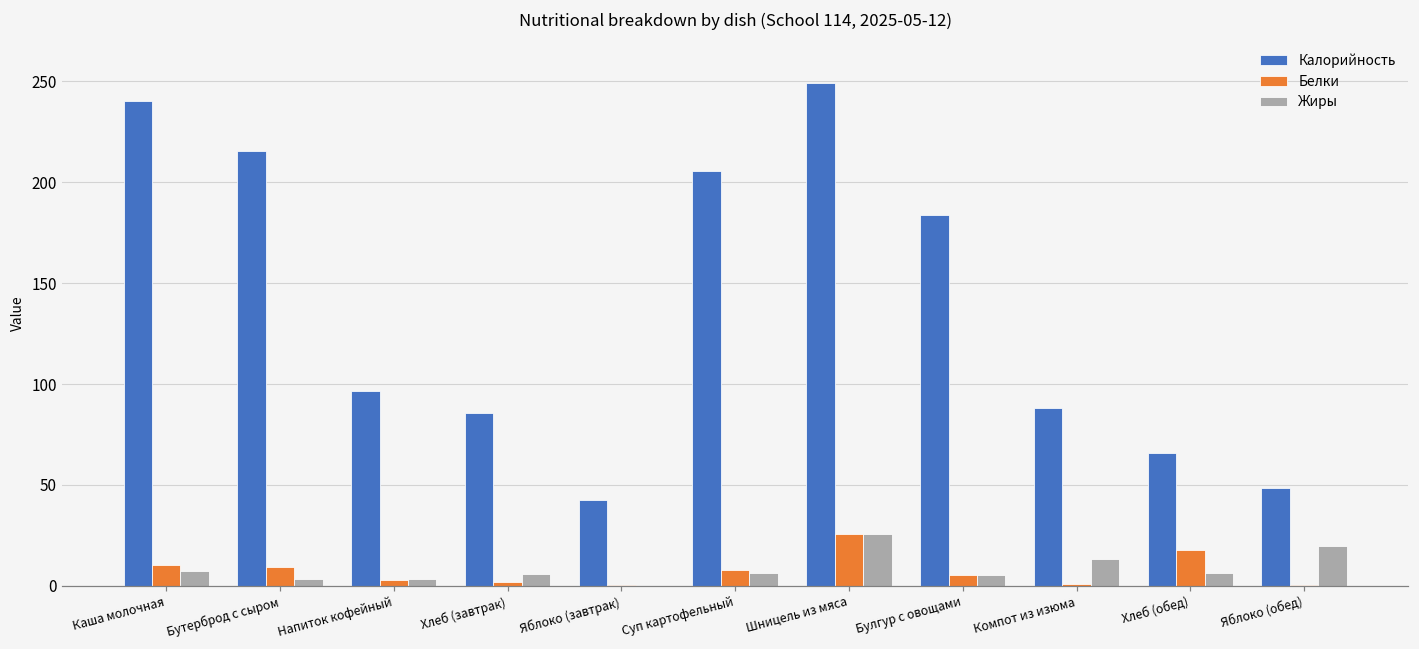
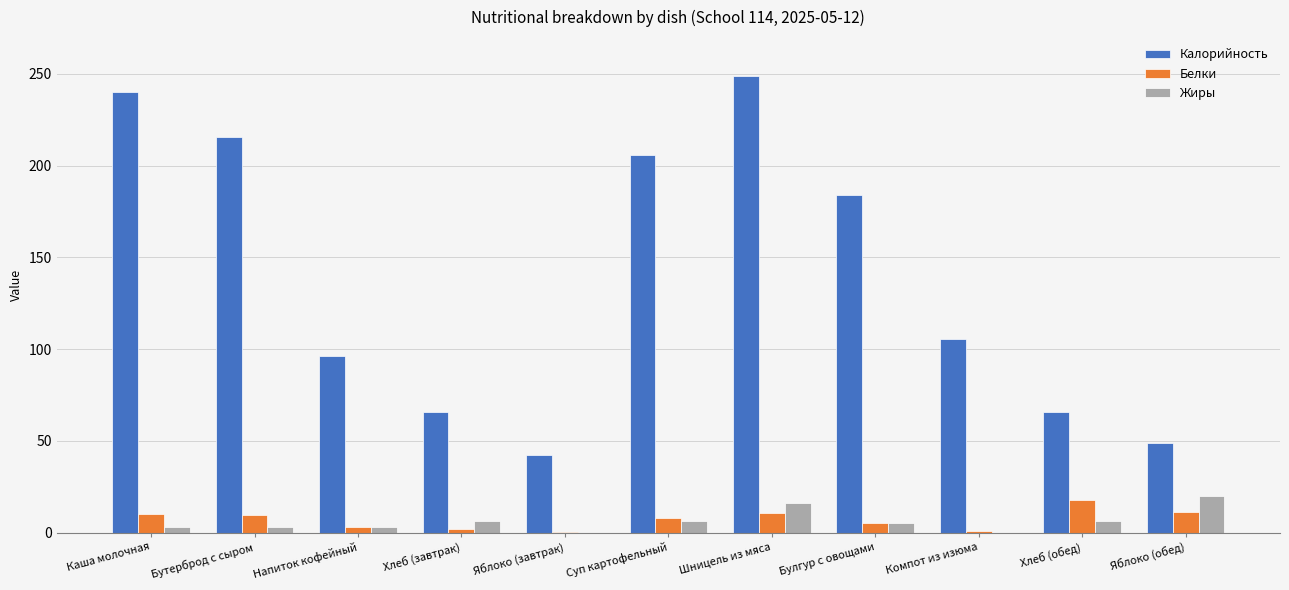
  {
    "Калорийность": {
      "Каша молочная": 240,
      "Бутерброд с сыром": 215,
      "Напиток кофейный": 96,
-     "Хлеб (завтрак)": 85,
+     "Хлеб (завтрак)": 66,
      "Яблоко (завтрак)": 42,
      "Суп картофельный": 206,
      "Шницель из мяса": 249,
      "Булгур с овощами": 184,
-     "Компот из изюма": 88,
+     "Компот из изюма": 106,
      "Хлеб (обед)": 66,
      "Яблоко (обед)": 49
    },
    "Белки": {
      "Каша молочная": 10,
      "Бутерброд с сыром": 10,
      "Напиток кофейный": 3,
      "Хлеб (завтрак)": 2,
      "Суп картофельный": 8,
-     "Шницель из мяса": 26,
+     "Шницель из мяса": 11,
      "Булгур с овощами": 5,
      "Хлеб (обед)": 18,
-     "Яблоко (обед)": 0
+     "Яблоко (обед)": 11
    },
    "Жиры": {
-     "Каша молочная": 8,
+     "Каша молочная": 3,
      "Бутерброд с сыром": 3,
      "Напиток кофейный": 3,
      "Хлеб (завтрак)": 6,
      "Яблоко (завтрак)": 0,
      "Суп картофельный": 7,
-     "Шницель из мяса": 26,
+     "Шницель из мяса": 16,
      "Булгур с овощами": 5,
-     "Компот из изюма": 13,
+     "Компот из изюма": 0,
      "Хлеб (обед)": 6,
      "Яблоко (обед)": 20
    }
  }
